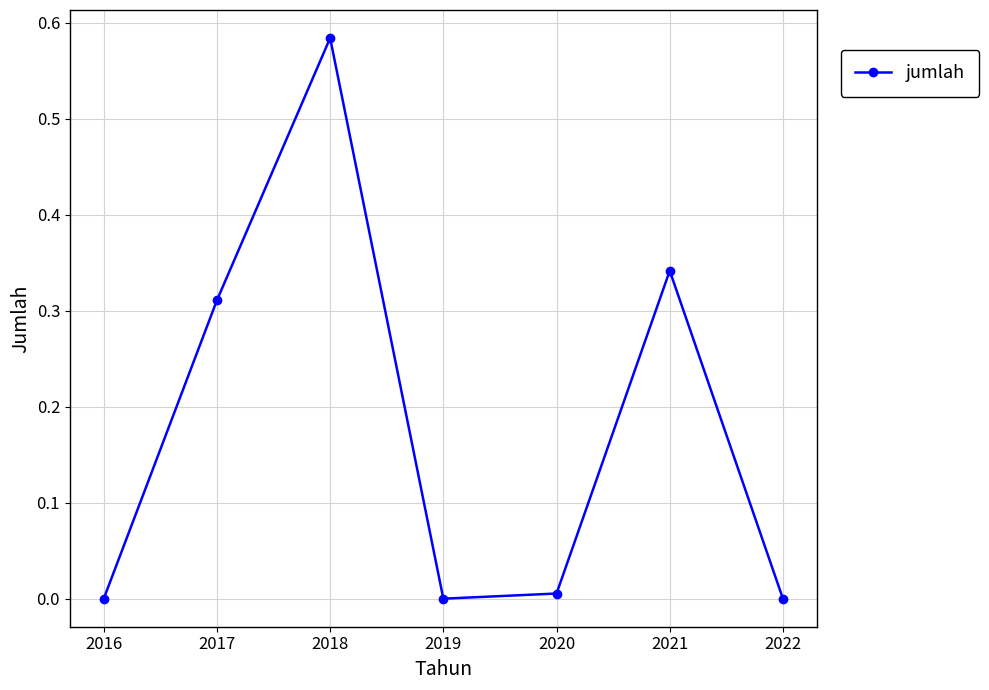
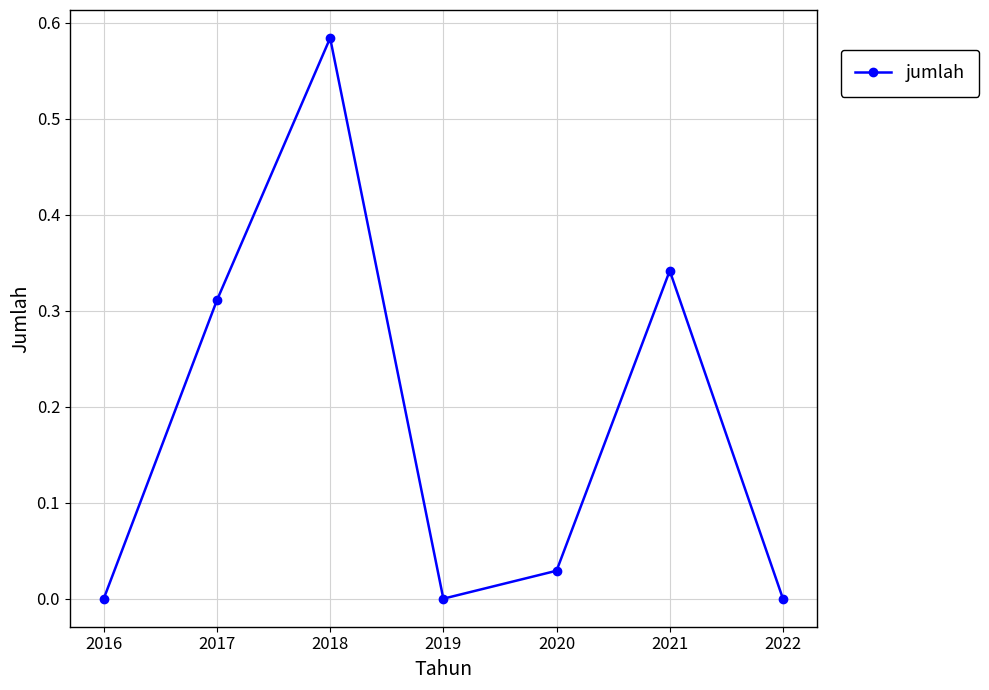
  {
    "2016": 0.00,
    "2017": 0.31,
    "2018": 0.58,
    "2019": 0.00,
-   "2020": 0.01,
+   "2020": 0.03,
    "2021": 0.34,
    "2022": 0.00
  }
